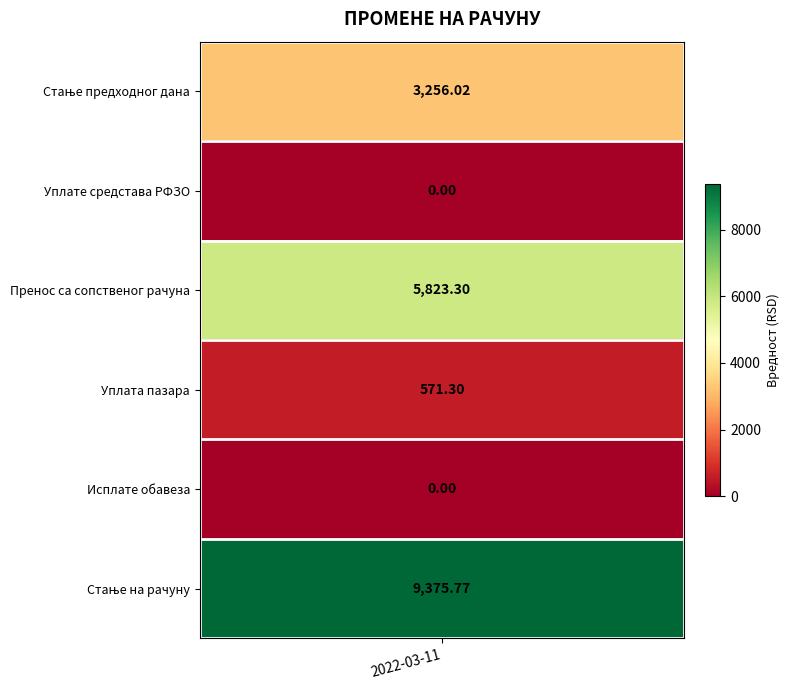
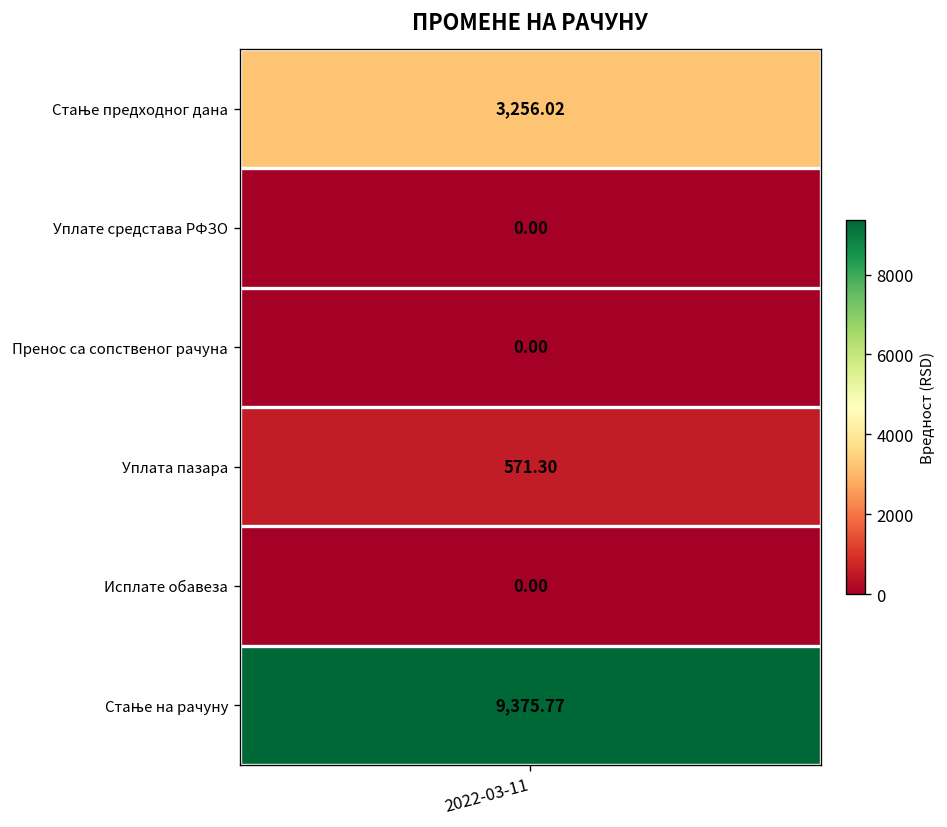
  {
    "Стање предходног дана": {
      "2022-03-11": "3,256.02"
    },
    "Уплате средстава РФЗО": {
      "2022-03-11": "0.00"
    },
    "Пренос са сопственог рачуна": {
-     "2022-03-11": "5,823.30"
+     "2022-03-11": "0.00"
    },
    "Уплата пазара": {
      "2022-03-11": "571.30"
    },
    "Исплате обавеза": {
      "2022-03-11": "0.00"
    },
    "Стање на рачуну": {
      "2022-03-11": "9,375.77"
    }
  }
